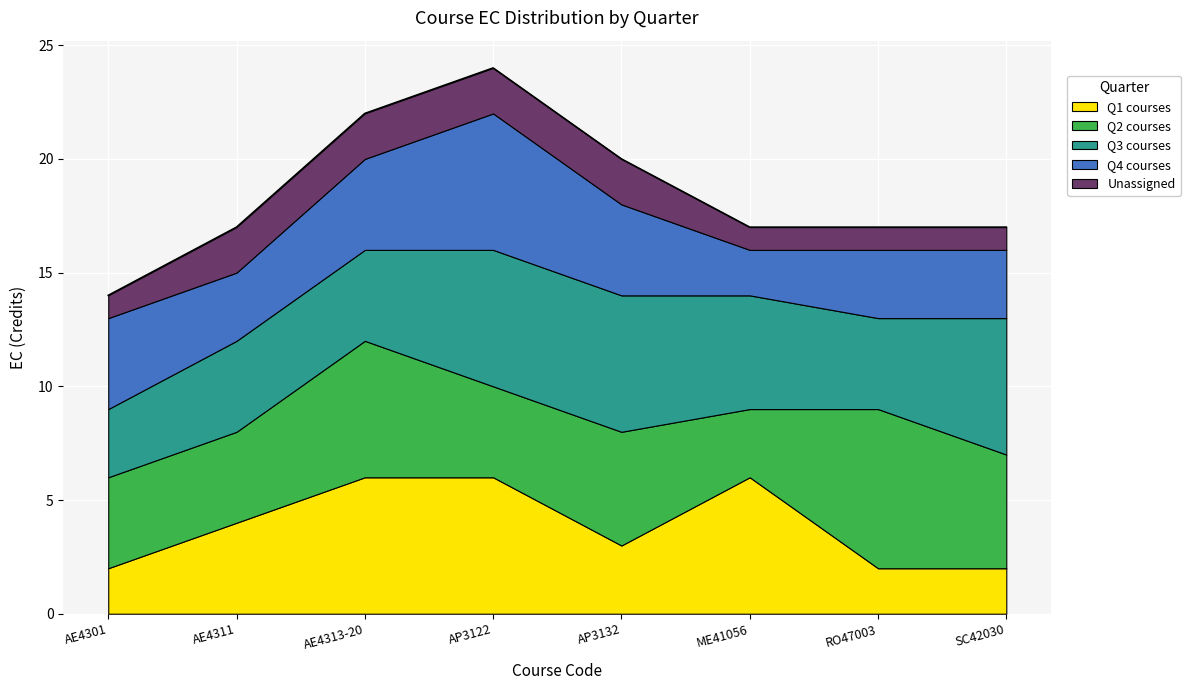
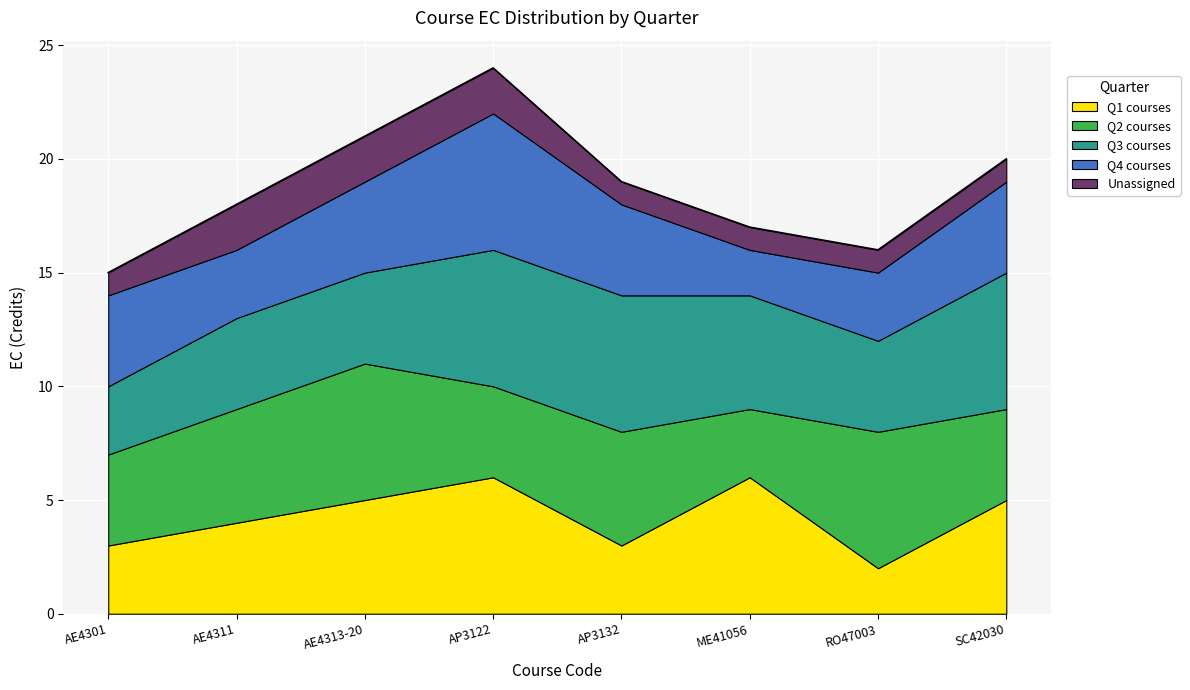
  {
    "Q1 courses": {
-     "AE4301": 2,
-     "AE4313-20": 6,
-     "SC42030": 2
+     "AE4301": 3,
+     "AE4313-20": 5,
+     "SC42030": 5
    },
    "Q2 courses": {
-     "AE4311": 4,
-     "RO47003": 7,
-     "SC42030": 5
+     "AE4311": 5,
+     "RO47003": 6,
+     "SC42030": 4
    },
    "Q4 courses": {
-     "SC42030": 3
+     "SC42030": 4
    },
    "Unassigned": {
      "AE4301": 1,
      "AE4311": 2,
      "AE4313-20": 2,
      "AP3122": 2,
-     "AP3132": 2,
+     "AP3132": 1,
      "ME41056": 1,
      "RO47003": 1,
      "SC42030": 1
    }
  }
